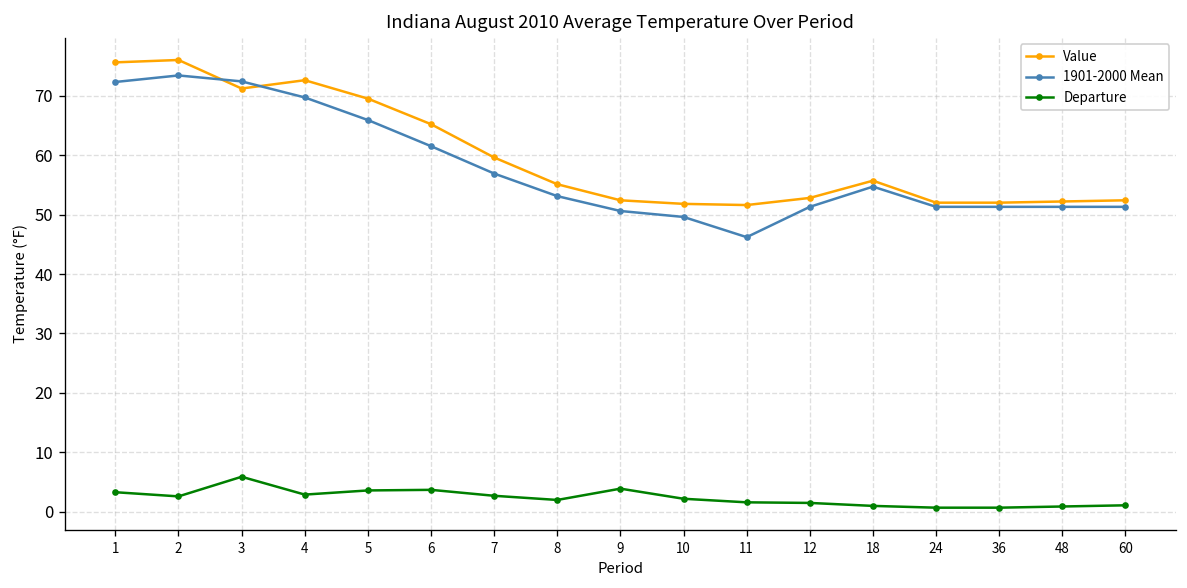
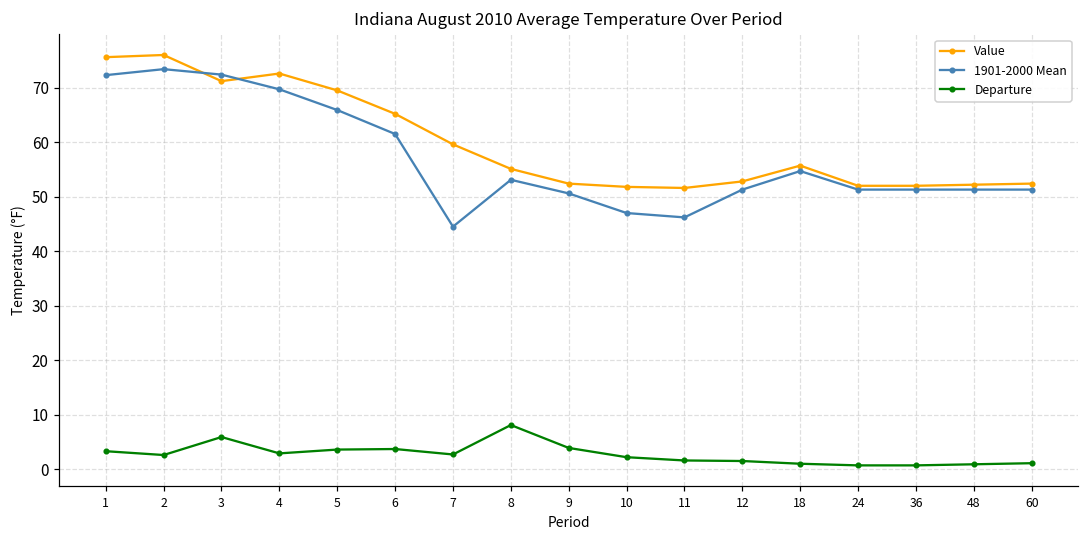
  {
    "Value": {
      "1": 76,
      "2": 76,
      "3": 71,
      "4": 73,
      "5": 70,
      "6": 65,
      "7": 60,
      "8": 55,
      "9": 52,
      "10": 52,
      "11": 52,
      "12": 53,
      "18": 56,
      "24": 52,
      "36": 52,
      "48": 52,
      "60": 52
    },
    "1901-2000 Mean": {
      "1": 72,
      "2": 73,
      "3": 72,
      "4": 70,
      "5": 66,
      "6": 62,
-     "7": 57,
+     "7": 45,
      "8": 53,
      "9": 51,
-     "10": 50,
+     "10": 47,
      "11": 46,
      "12": 51,
      "18": 55,
      "24": 51,
      "36": 51,
      "48": 51,
      "60": 51
    },
    "Departure": {
      "1": 3,
      "2": 3,
      "3": 6,
      "4": 3,
      "5": 4,
      "6": 4,
      "7": 3,
-     "8": 2,
+     "8": 8,
      "9": 4,
      "10": 2,
      "11": 2,
      "12": 2,
      "18": 1,
      "24": 1,
      "36": 1,
      "48": 1,
      "60": 1
    }
  }
